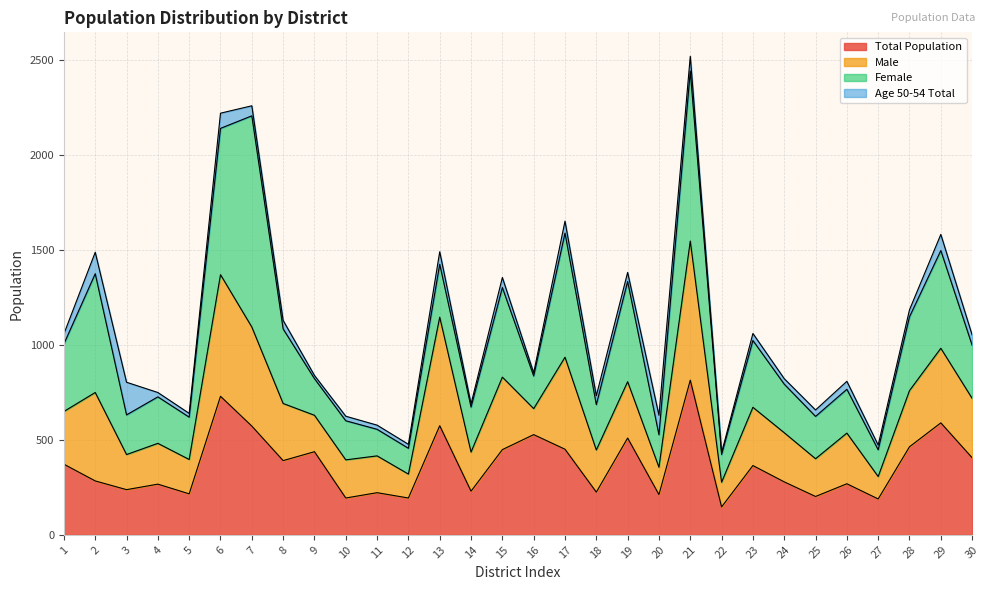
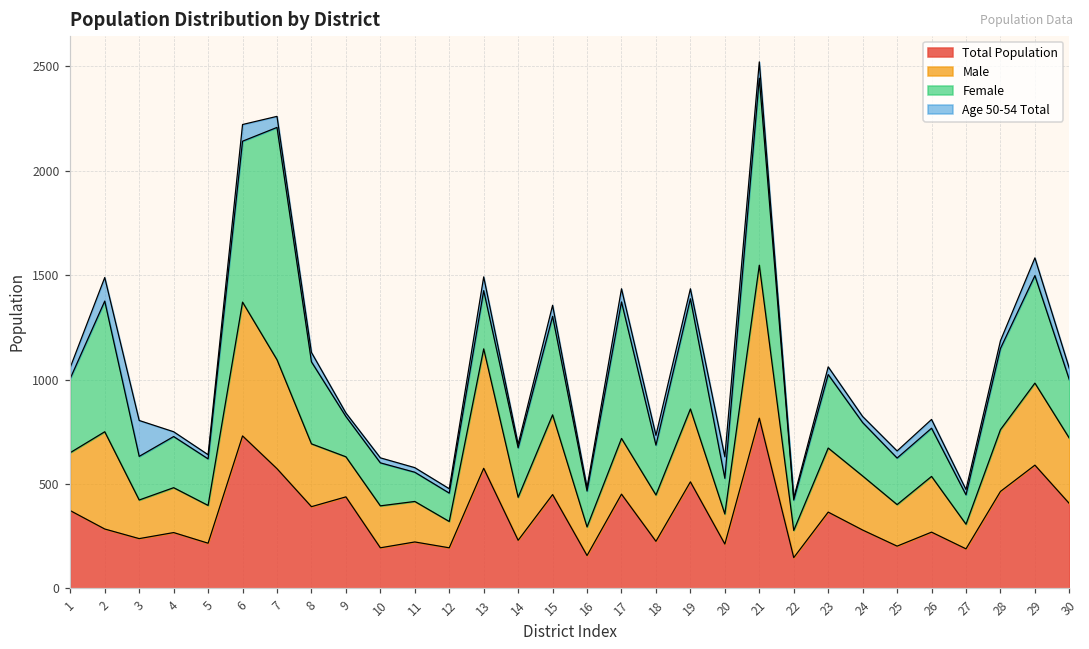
  {
    "Total Population": {
      "1": 370,
      "2": 280,
      "3": 240,
      "4": 270,
      "5": 220,
      "6": 730,
      "7": 570,
      "8": 390,
      "9": 440,
      "10": 190,
      "11": 220,
      "12": 190,
      "13": 580,
      "14": 230,
      "15": 450,
-     "16": 530,
+     "16": 160,
      "17": 450,
      "18": 230,
      "19": 510,
      "20": 210,
      "21": 820,
      "22": 150,
      "23": 370,
      "24": 280,
      "25": 200,
      "26": 270,
      "27": 190,
      "28": 460,
      "29": 590,
      "30": 410
    },
    "Male": {
      "1": 280,
      "2": 470,
      "3": 190,
      "4": 220,
      "5": 180,
      "6": 640,
      "7": 520,
      "8": 300,
      "9": 190,
      "10": 200,
      "11": 190,
      "12": 130,
      "13": 570,
      "14": 210,
      "15": 380,
      "16": 140,
-     "17": 490,
+     "17": 270,
      "18": 220,
-     "19": 300,
+     "19": 350,
      "20": 140,
      "21": 730,
      "22": 130,
      "23": 310,
      "24": 260,
      "25": 200,
      "26": 270,
      "27": 120,
      "28": 300,
      "29": 390,
      "30": 310
    },
    "Female": {
      "1": 360,
      "2": 630,
      "3": 210,
      "4": 250,
      "5": 220,
      "6": 770,
      "7": 1110,
      "8": 390,
      "9": 190,
      "10": 210,
      "11": 140,
      "12": 140,
      "13": 280,
      "14": 240,
      "15": 470,
      "16": 170,
      "17": 650,
      "18": 240,
      "19": 530,
      "20": 170,
      "21": 900,
      "23": 350,
      "24": 260,
      "25": 220,
      "26": 230,
      "27": 140,
      "28": 390,
      "29": 520,
      "30": 280
    },
    "Age 50-54 Total": {
      "1": 50,
      "2": 110,
      "3": 170,
      "4": 20,
      "5": 20,
      "6": 80,
      "7": 50,
      "8": 50,
      "9": 20,
      "10": 20,
      "11": 20,
      "12": 20,
      "13": 70,
      "14": 20,
      "15": 50,
      "16": 20,
      "17": 60,
      "18": 50,
      "19": 50,
      "20": 100,
      "21": 80,
      "23": 40,
      "24": 30,
      "25": 30,
      "26": 40,
      "27": 30,
      "28": 40,
      "29": 90,
      "30": 50
    }
  }
